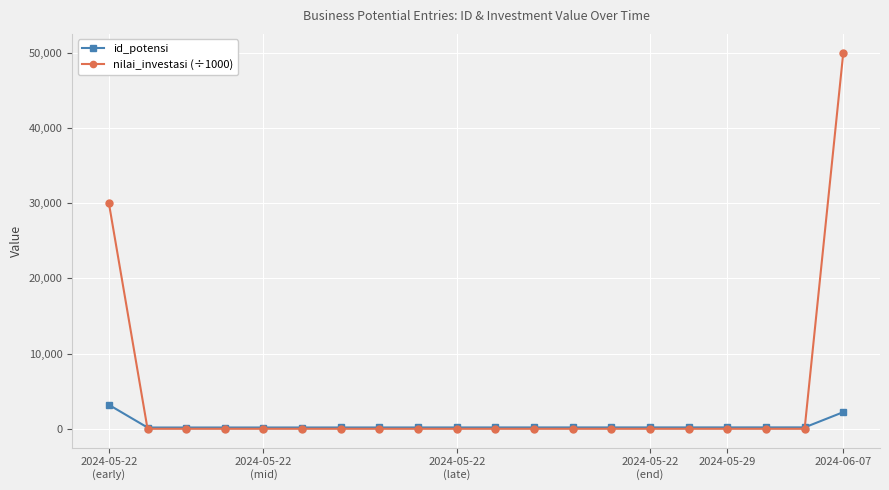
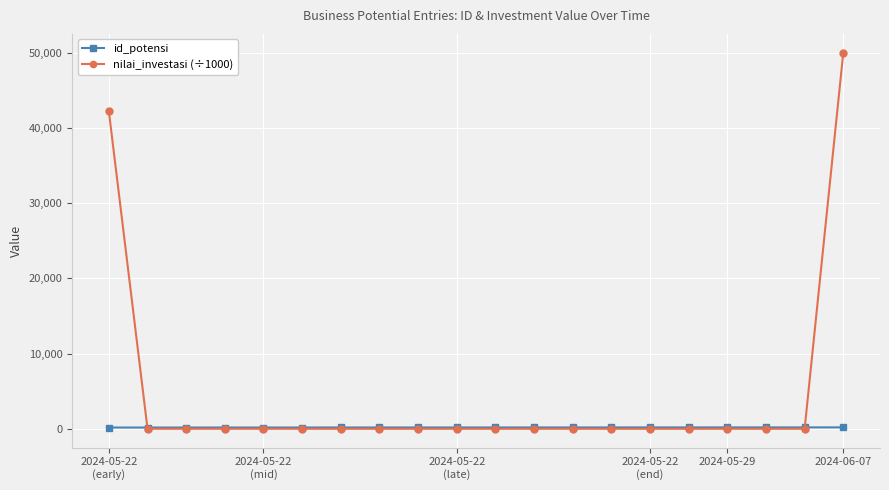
  {
    "id_potensi": {
-     "2024-05-22 (early)": "3,000",
-     "2024-06-07": "2,000"
+     "2024-05-22 (early)": "0",
+     "2024-06-07": "0"
    },
    "nilai_investasi (÷1000)": {
-     "2024-05-22 (early)": "30,000",
+     "2024-05-22 (early)": "42,000",
      "2024-06-07": "50,000"
    }
  }
